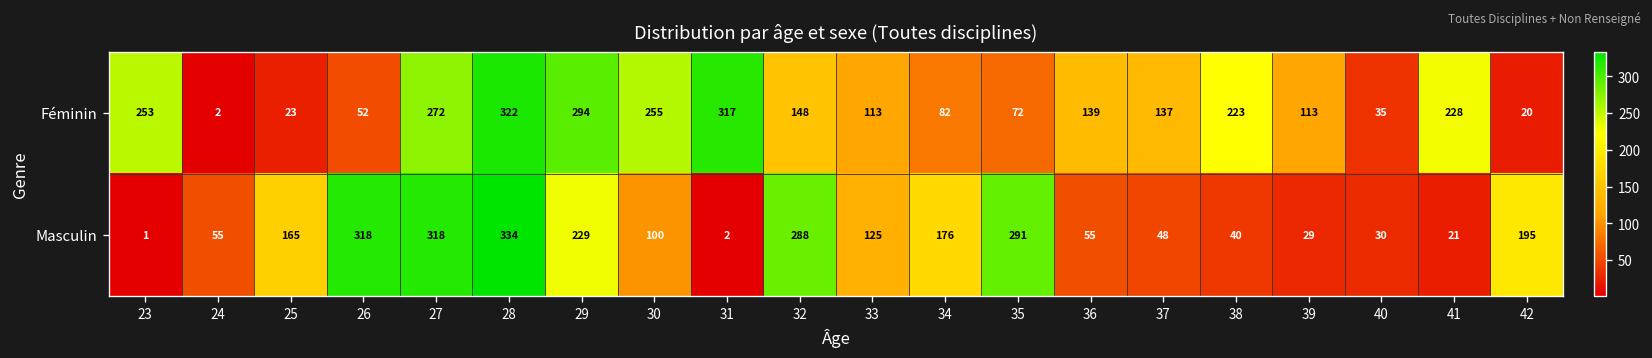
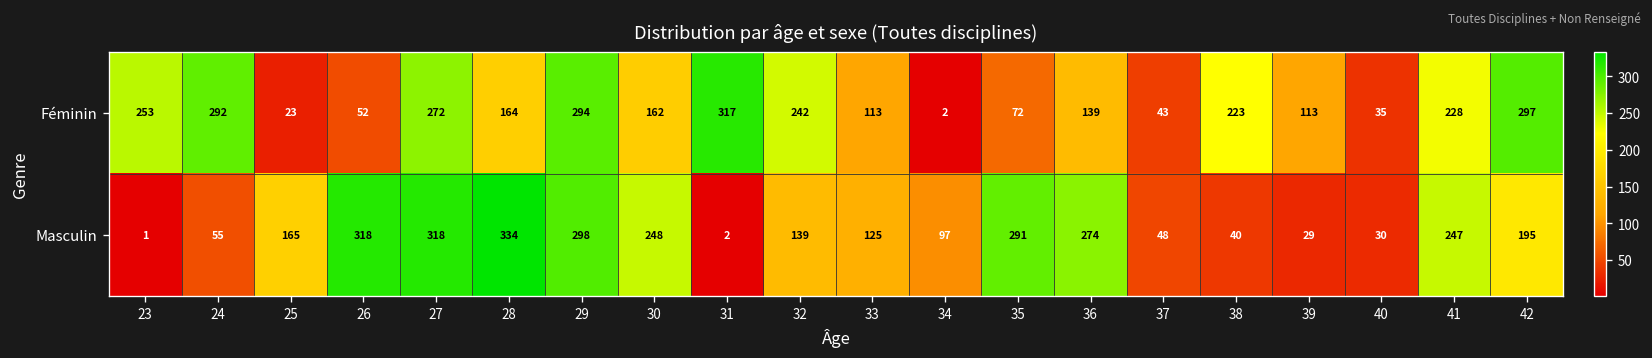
  {
    "Féminin": {
      "23": 253,
-     "24": 2,
+     "24": 292,
      "25": 23,
      "26": 52,
      "27": 272,
-     "28": 322,
+     "28": 164,
      "29": 294,
-     "30": 255,
+     "30": 162,
      "31": 317,
-     "32": 148,
+     "32": 242,
      "33": 113,
-     "34": 82,
+     "34": 2,
      "35": 72,
      "36": 139,
-     "37": 137,
+     "37": 43,
      "38": 223,
      "39": 113,
      "40": 35,
      "41": 228,
-     "42": 20
+     "42": 297
    },
    "Masculin": {
      "23": 1,
      "24": 55,
      "25": 165,
      "26": 318,
      "27": 318,
      "28": 334,
-     "29": 229,
-     "30": 100,
+     "29": 298,
+     "30": 248,
      "31": 2,
-     "32": 288,
+     "32": 139,
      "33": 125,
-     "34": 176,
+     "34": 97,
      "35": 291,
-     "36": 55,
+     "36": 274,
      "37": 48,
      "38": 40,
      "39": 29,
      "40": 30,
-     "41": 21,
+     "41": 247,
      "42": 195
    }
  }
